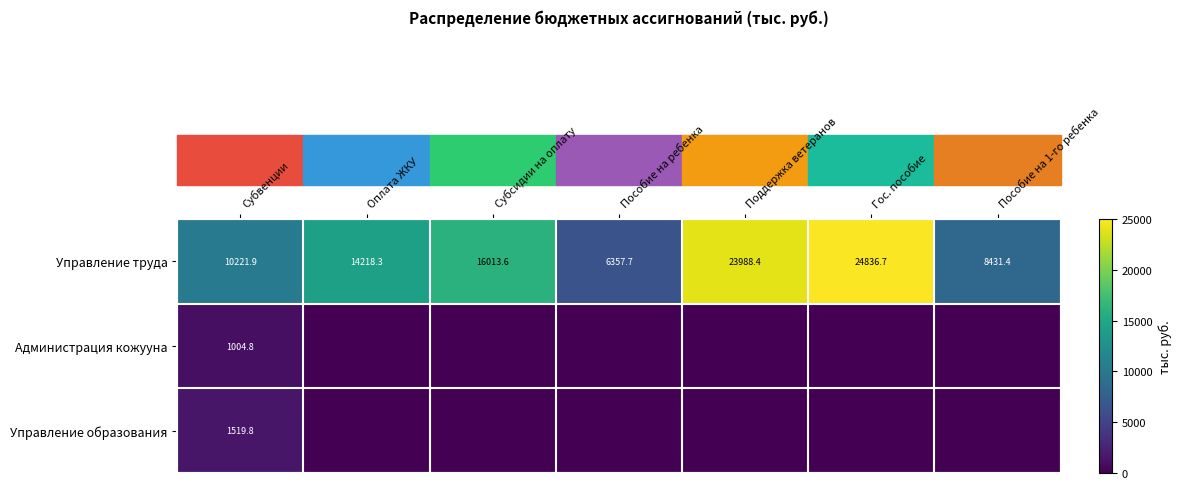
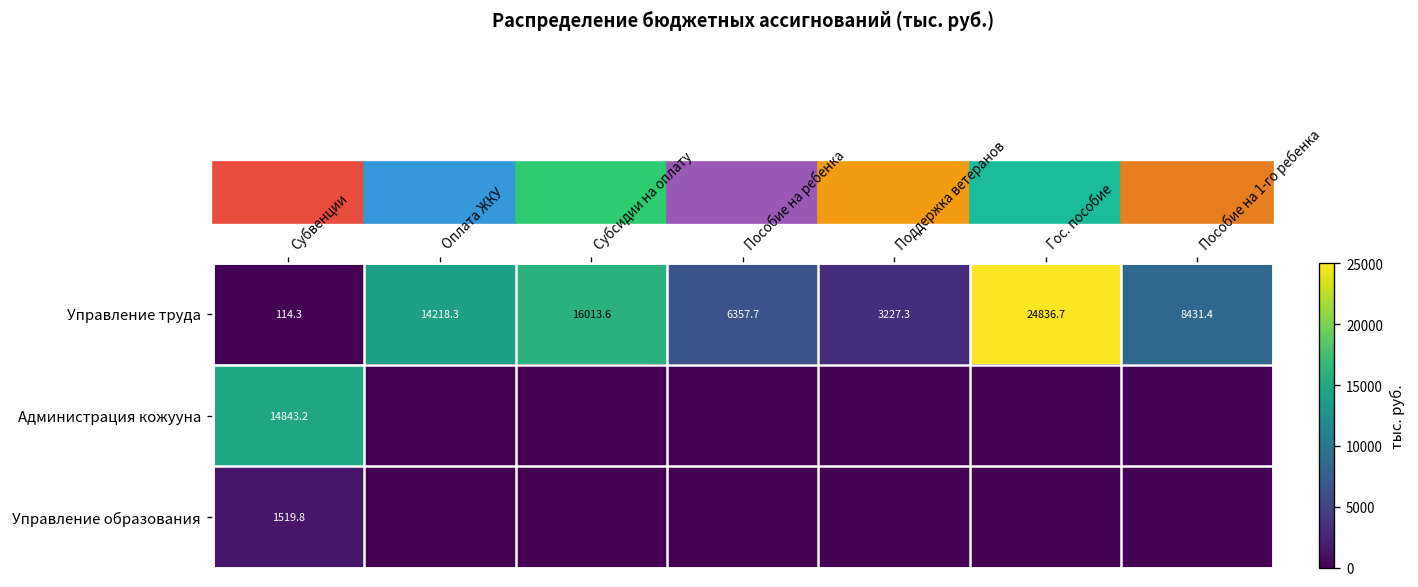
  {
    "Управление труда": {
-     "Субвенции": 10221.9,
+     "Субвенции": 114.3,
      "Оплата ЖКУ": 14218.3,
      "Субсидии на оплату": 16013.6,
      "Пособие на ребенка": 6357.7,
-     "Поддержка ветеранов": 23988.4,
+     "Поддержка ветеранов": 3227.3,
      "Гос. пособие": 24836.7,
      "Пособие на 1-го ребенка": 8431.4
    },
    "Администрация кожууна": {
-     "Субвенции": 1004.8
+     "Субвенции": 14843.2
    },
    "Управление образования": {
      "Субвенции": 1519.8
    }
  }
